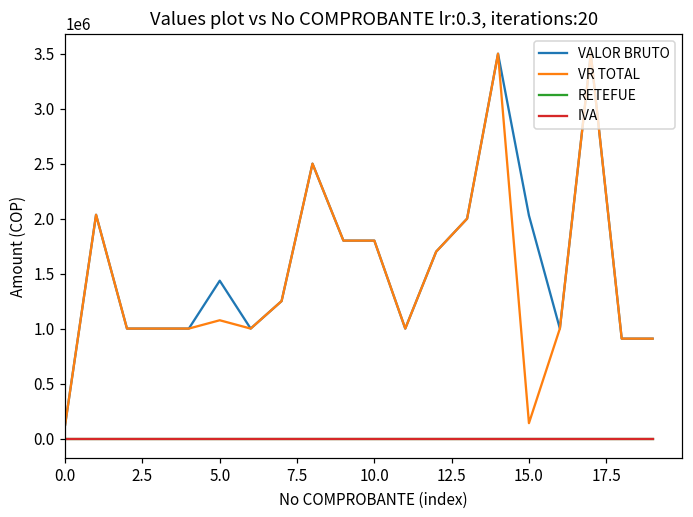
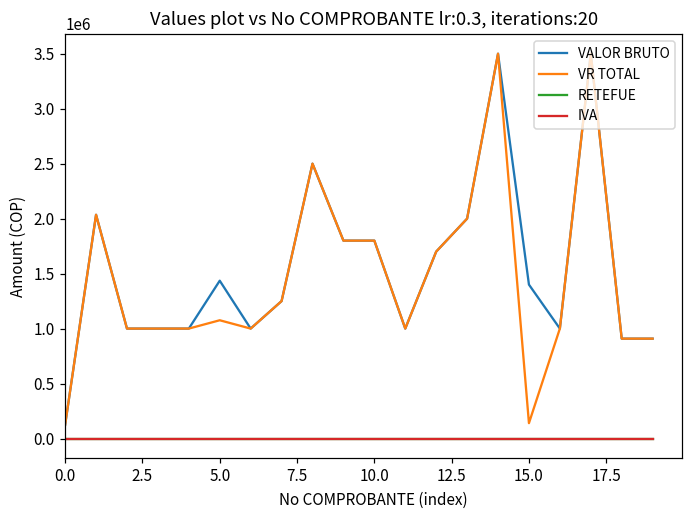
  {
    "VALOR BRUTO": {
      "5.0": 1400000,
-     "15.0": 2000000
+     "15.0": 1400000
    },
    "VR TOTAL": {
      "5.0": 1100000,
      "15.0": 100000
    },
    "IVA": {
      "0.0": 0,
      "5.0": 0,
      "10.0": 0,
      "15.0": 0
    }
  }
